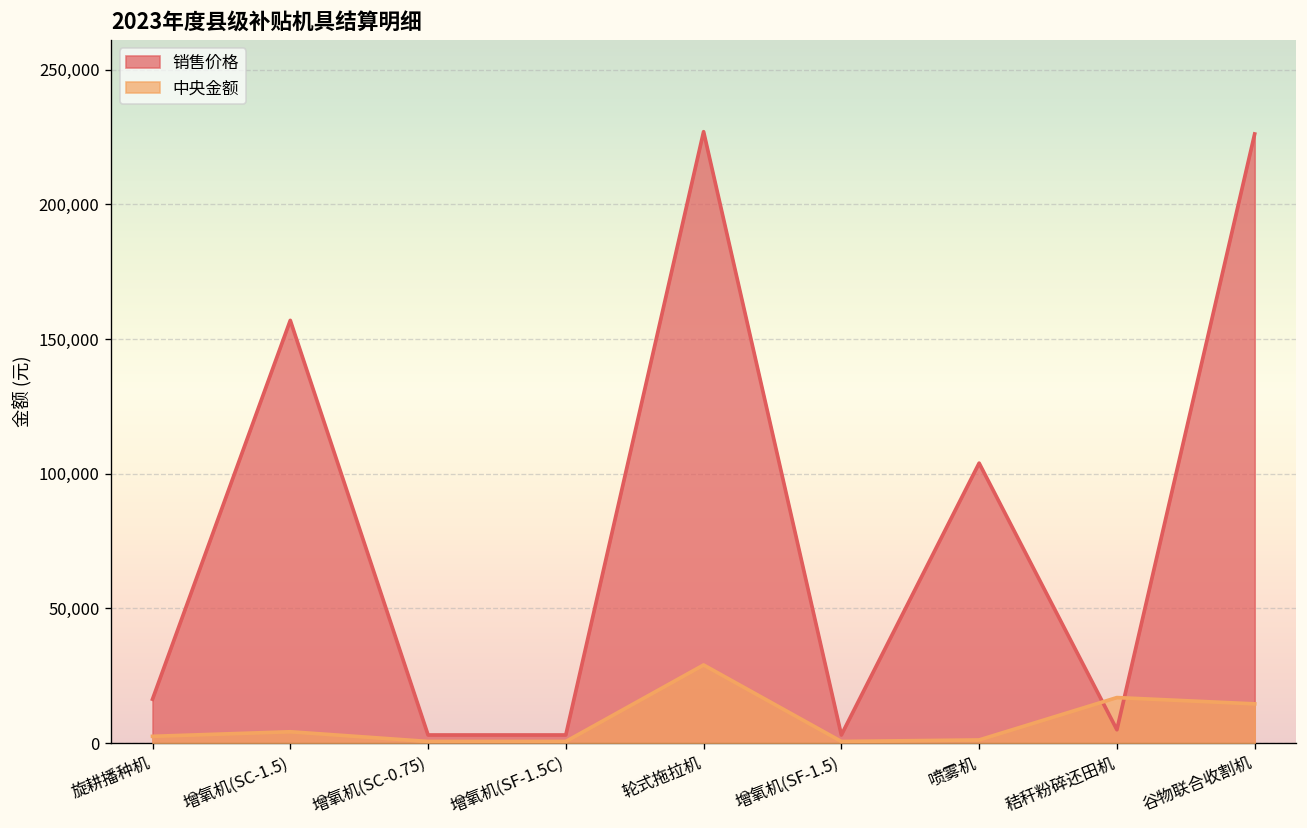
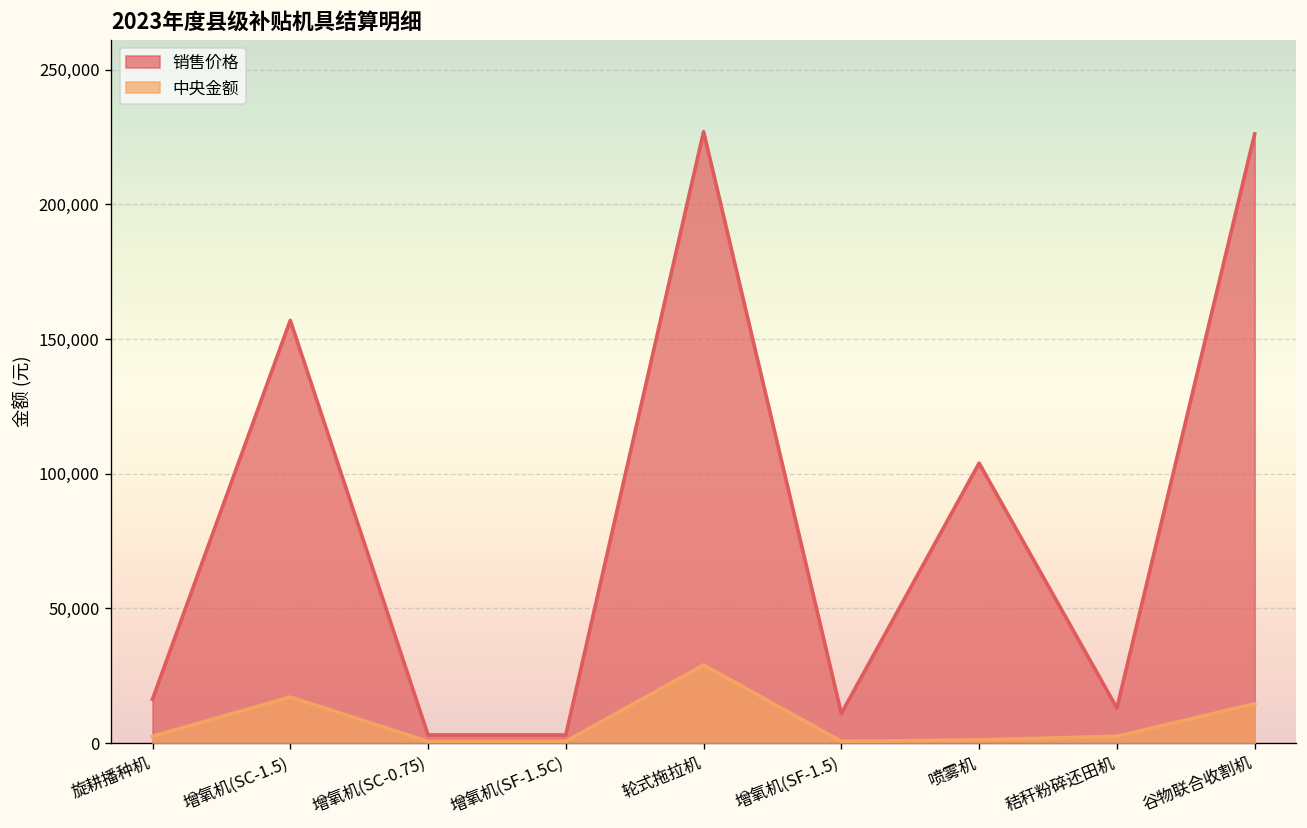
  {
    "销售价格": {
      "旋耕播种机": "16,000",
      "增氧机(SC-1.5)": "157,000",
      "增氧机(SC-0.75)": "3,000",
      "增氧机(SF-1.5C)": "3,000",
      "轮式拖拉机": "227,000",
-     "增氧机(SF-1.5)": "3,000",
+     "增氧机(SF-1.5)": "11,000",
      "喷雾机": "104,000",
-     "秸秆粉碎还田机": "5,000",
+     "秸秆粉碎还田机": "13,000",
      "谷物联合收割机": "226,000"
    },
    "中央金额": {
      "旋耕播种机": "3,000",
-     "增氧机(SC-1.5)": "4,000",
+     "增氧机(SC-1.5)": "17,000",
      "增氧机(SC-0.75)": "1,000",
      "增氧机(SF-1.5C)": "1,000",
      "轮式拖拉机": "29,000",
      "增氧机(SF-1.5)": "1,000",
      "喷雾机": "1,000",
-     "秸秆粉碎还田机": "17,000",
+     "秸秆粉碎还田机": "3,000",
      "谷物联合收割机": "15,000"
    }
  }
